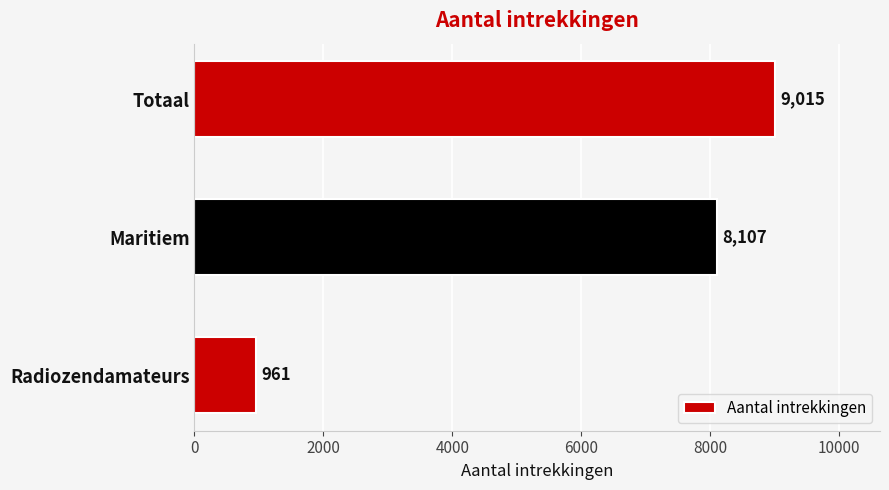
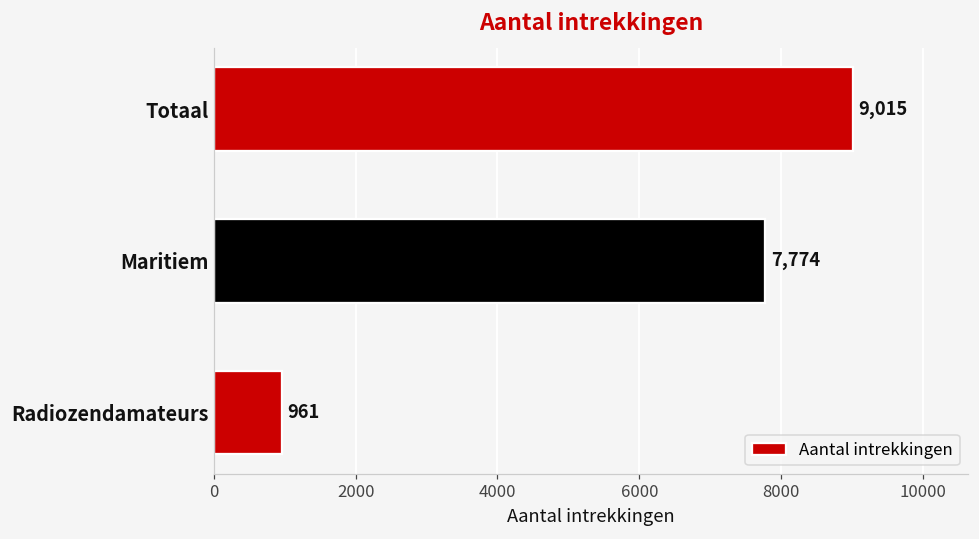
  {
    "Totaal": "9,015",
-   "Maritiem": "8,107",
+   "Maritiem": "7,774",
    "Radiozendamateurs": "961"
  }
